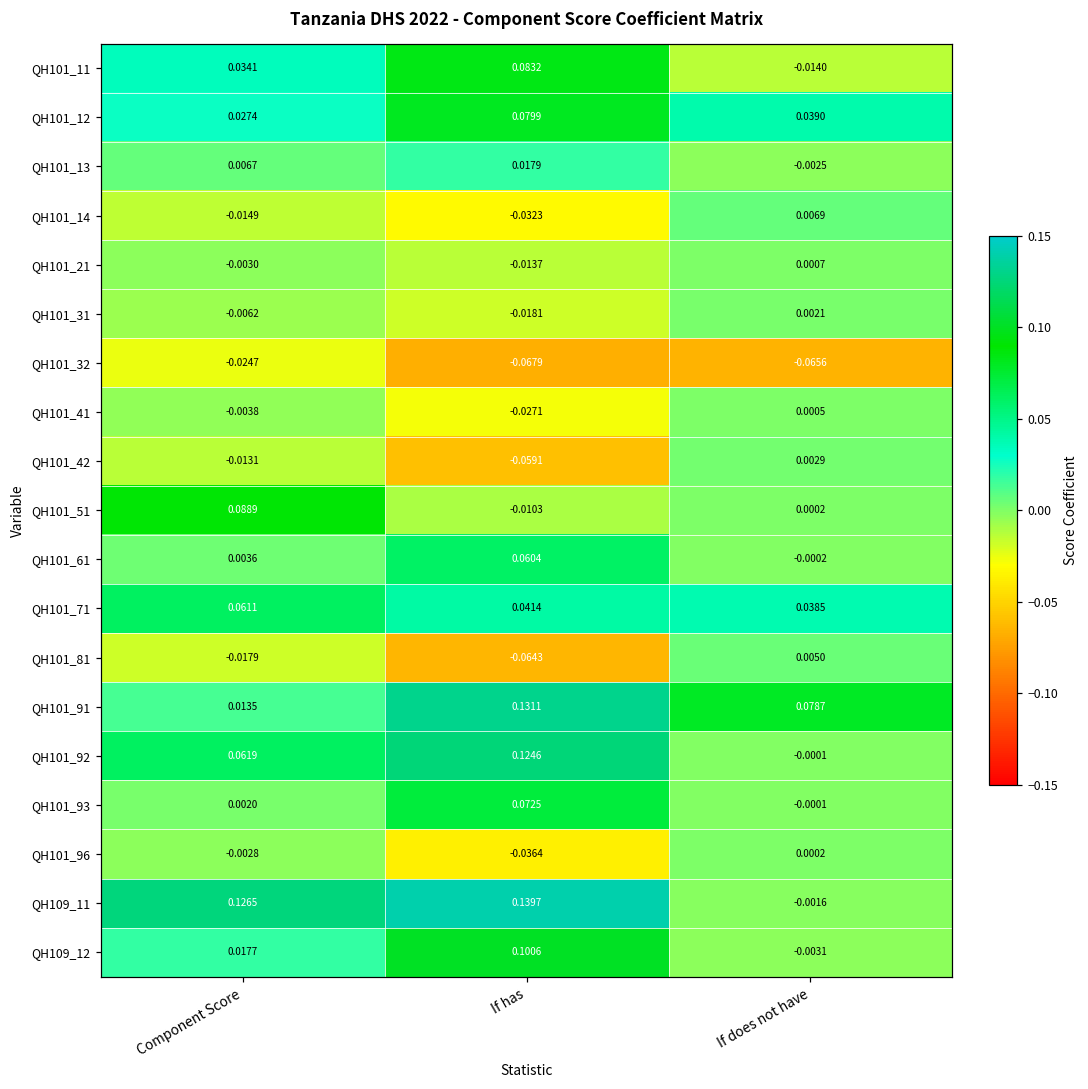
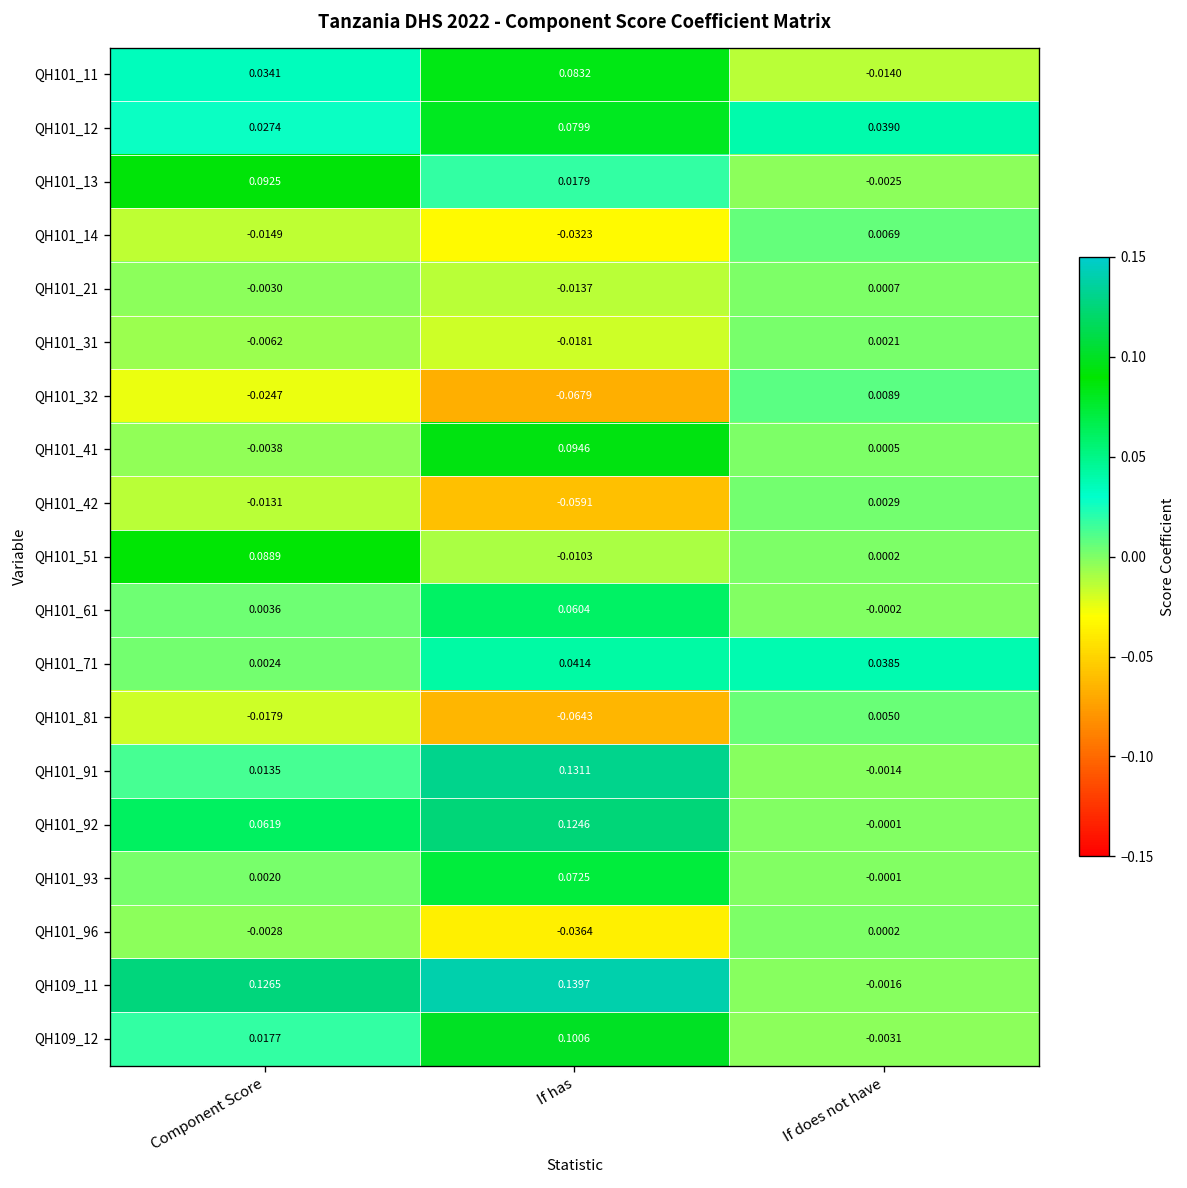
  {
    "QH101_11": {
      "Component Score": 0.0341,
      "If has": 0.0832,
      "If does not have": -0.0140
    },
    "QH101_12": {
      "Component Score": 0.0274,
      "If has": 0.0799,
      "If does not have": 0.0390
    },
    "QH101_13": {
-     "Component Score": 0.0067,
+     "Component Score": 0.0925,
      "If has": 0.0179,
      "If does not have": -0.0025
    },
    "QH101_14": {
      "Component Score": -0.0149,
      "If has": -0.0323,
      "If does not have": 0.0069
    },
    "QH101_21": {
      "Component Score": -0.0030,
      "If has": -0.0137,
      "If does not have": 0.0007
    },
    "QH101_31": {
      "Component Score": -0.0062,
      "If has": -0.0181,
      "If does not have": 0.0021
    },
    "QH101_32": {
      "Component Score": -0.0247,
      "If has": -0.0679,
-     "If does not have": -0.0656
+     "If does not have": 0.0089
    },
    "QH101_41": {
      "Component Score": -0.0038,
-     "If has": -0.0271,
+     "If has": 0.0946,
      "If does not have": 0.0005
    },
    "QH101_42": {
      "Component Score": -0.0131,
      "If has": -0.0591,
      "If does not have": 0.0029
    },
    "QH101_51": {
      "Component Score": 0.0889,
      "If has": -0.0103,
      "If does not have": 0.0002
    },
    "QH101_61": {
      "Component Score": 0.0036,
      "If has": 0.0604,
      "If does not have": -0.0002
    },
    "QH101_71": {
-     "Component Score": 0.0611,
+     "Component Score": 0.0024,
      "If has": 0.0414,
      "If does not have": 0.0385
    },
    "QH101_81": {
      "Component Score": -0.0179,
      "If has": -0.0643,
      "If does not have": 0.0050
    },
    "QH101_91": {
      "Component Score": 0.0135,
      "If has": 0.1311,
-     "If does not have": 0.0787
+     "If does not have": -0.0014
    },
    "QH101_92": {
      "Component Score": 0.0619,
      "If has": 0.1246,
      "If does not have": -0.0001
    },
    "QH101_93": {
      "Component Score": 0.0020,
      "If has": 0.0725,
      "If does not have": -0.0001
    },
    "QH101_96": {
      "Component Score": -0.0028,
      "If has": -0.0364,
      "If does not have": 0.0002
    },
    "QH109_11": {
      "Component Score": 0.1265,
      "If has": 0.1397,
      "If does not have": -0.0016
    },
    "QH109_12": {
      "Component Score": 0.0177,
      "If has": 0.1006,
      "If does not have": -0.0031
    }
  }
